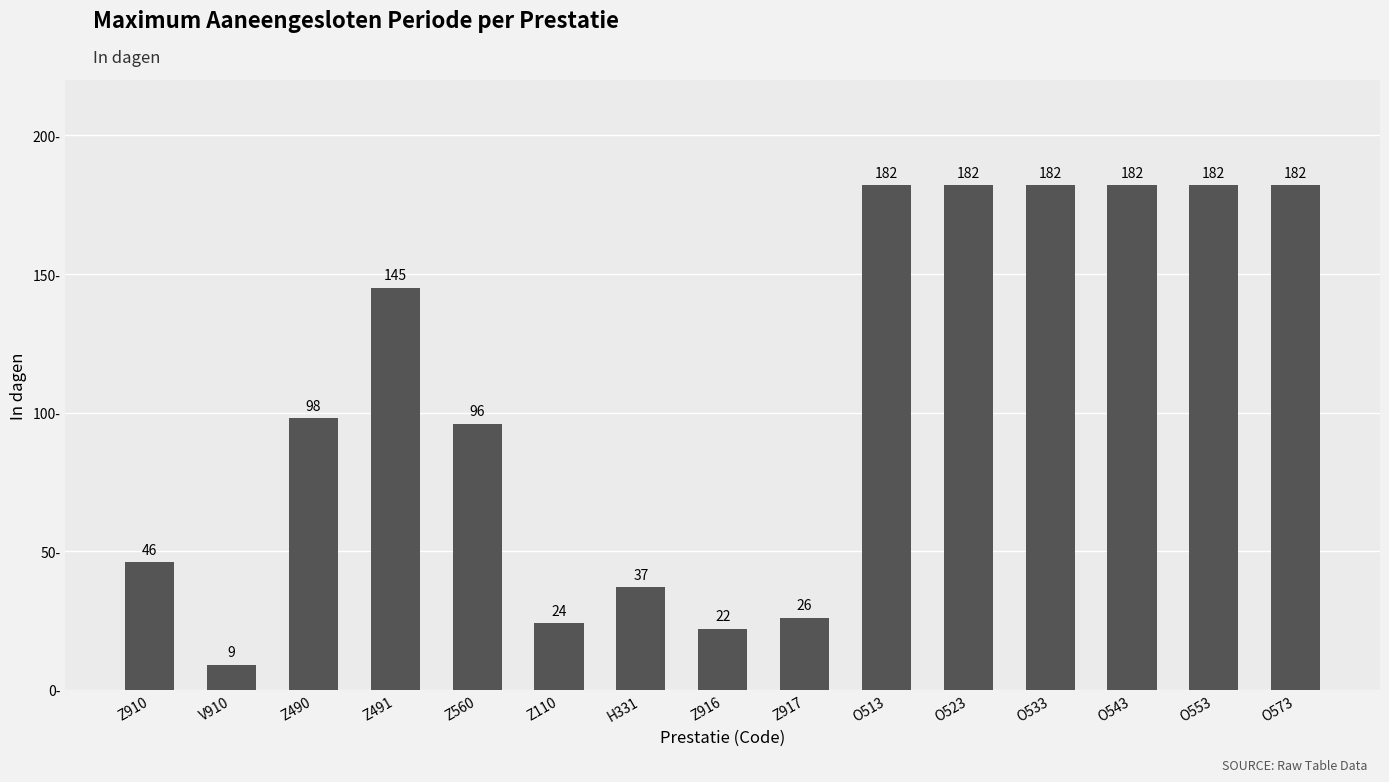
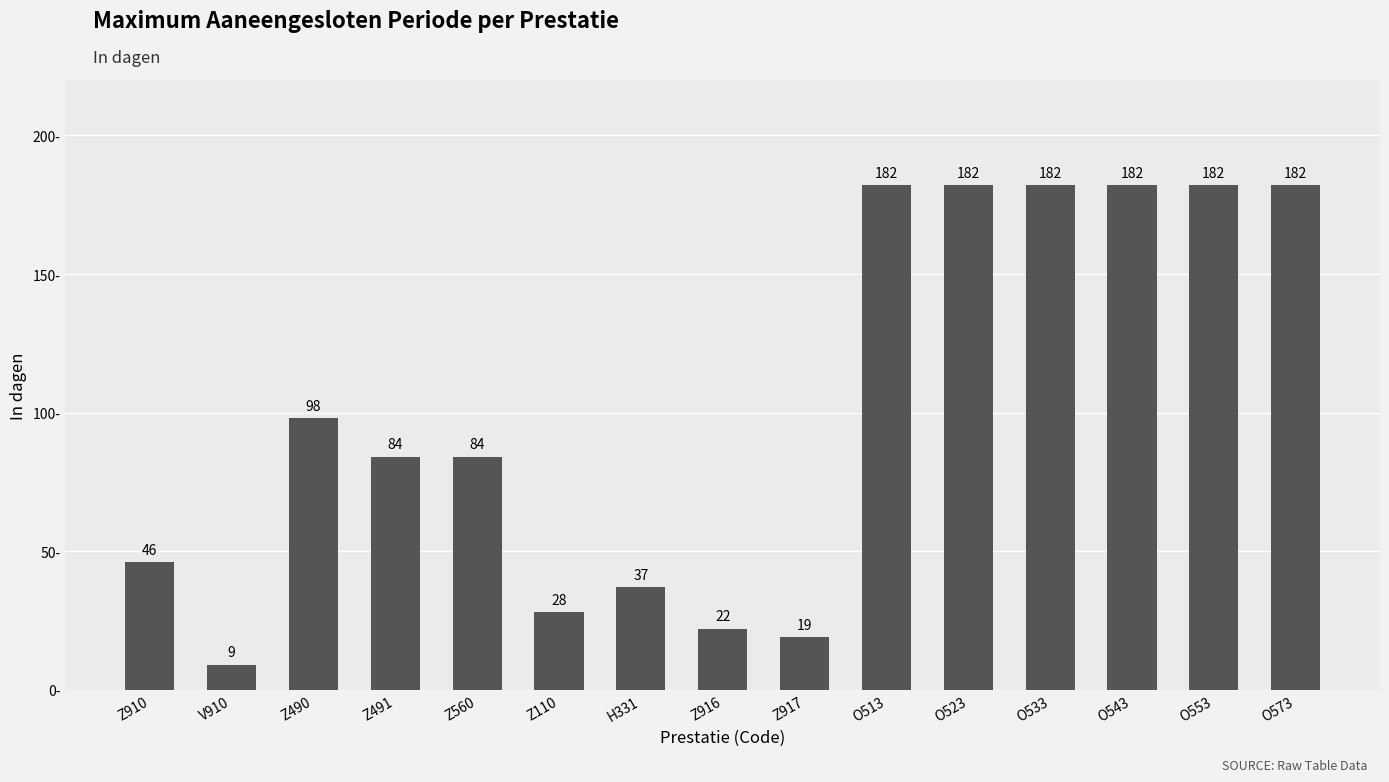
  {
    "Z910": 46,
    "V910": 9,
    "Z490": 98,
-   "Z491": 145,
-   "Z560": 96,
-   "Z110": 24,
+   "Z491": 84,
+   "Z560": 84,
+   "Z110": 28,
    "H331": 37,
    "Z916": 22,
-   "Z917": 26,
+   "Z917": 19,
    "O513": 182,
    "O523": 182,
    "O533": 182,
    "O543": 182,
    "O553": 182,
    "O573": 182
  }
